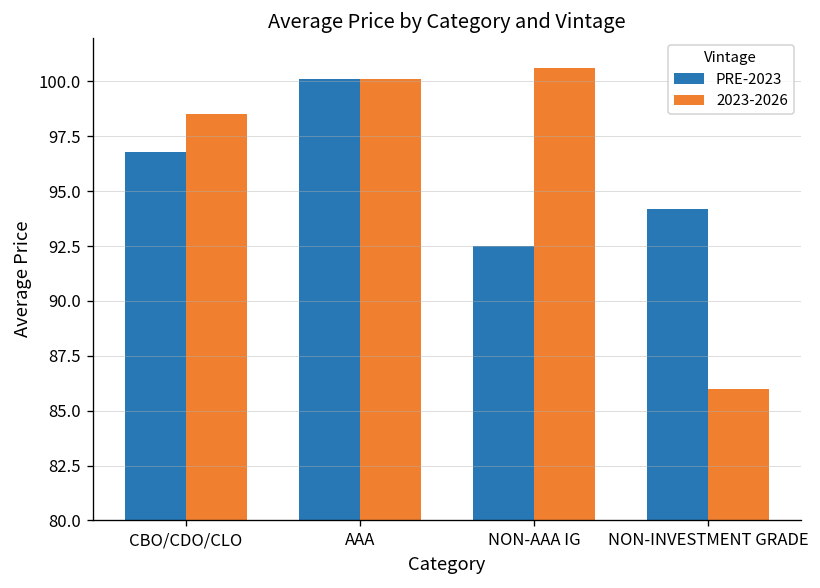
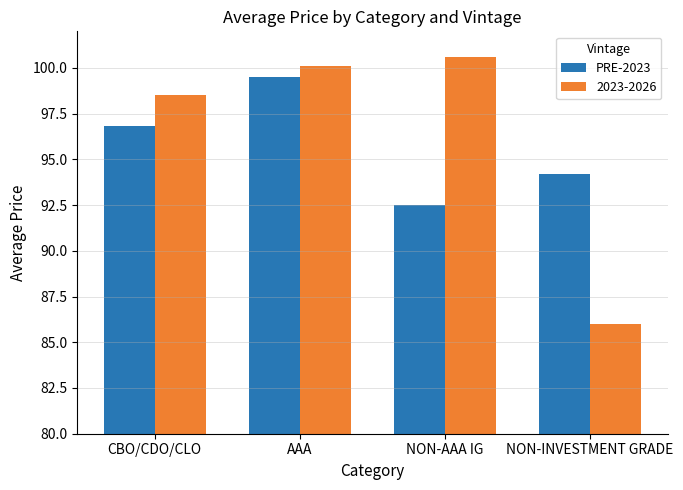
  {
    "PRE-2023": {
      "CBO/CDO/CLO": 96.8,
-     "AAA": 100.1,
+     "AAA": 99.5,
      "NON-AAA IG": 92.5,
      "NON-INVESTMENT GRADE": 94.2
    },
    "2023-2026": {
      "CBO/CDO/CLO": 98.5,
      "AAA": 100.1,
      "NON-AAA IG": 100.6,
      "NON-INVESTMENT GRADE": 86.0
    }
  }
